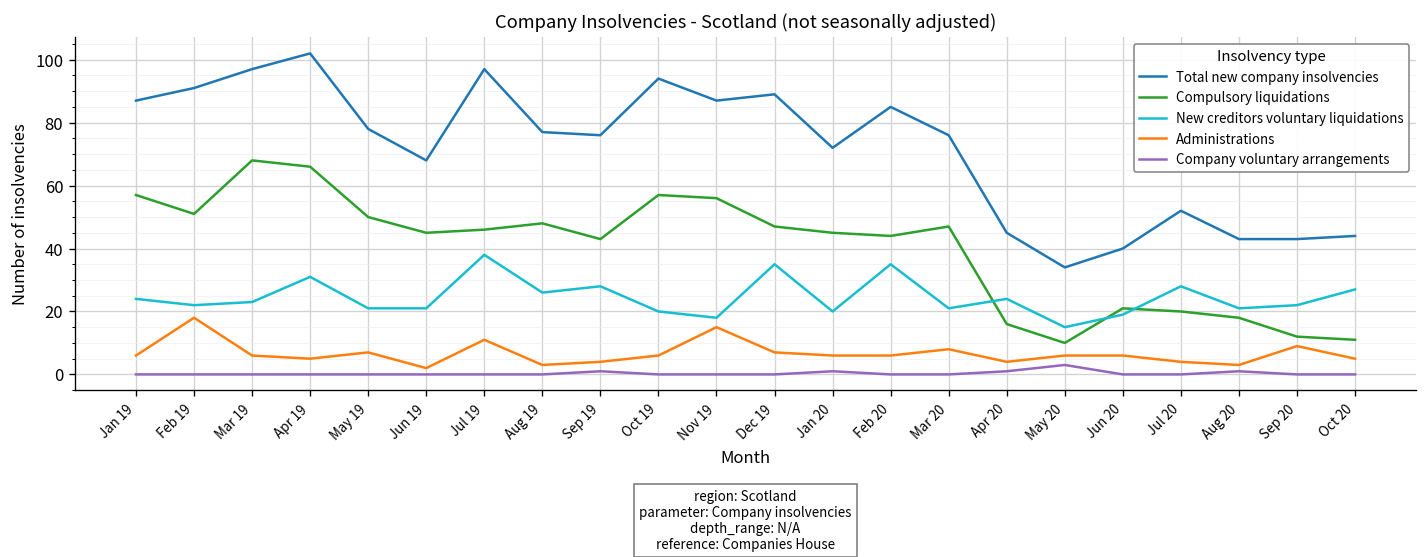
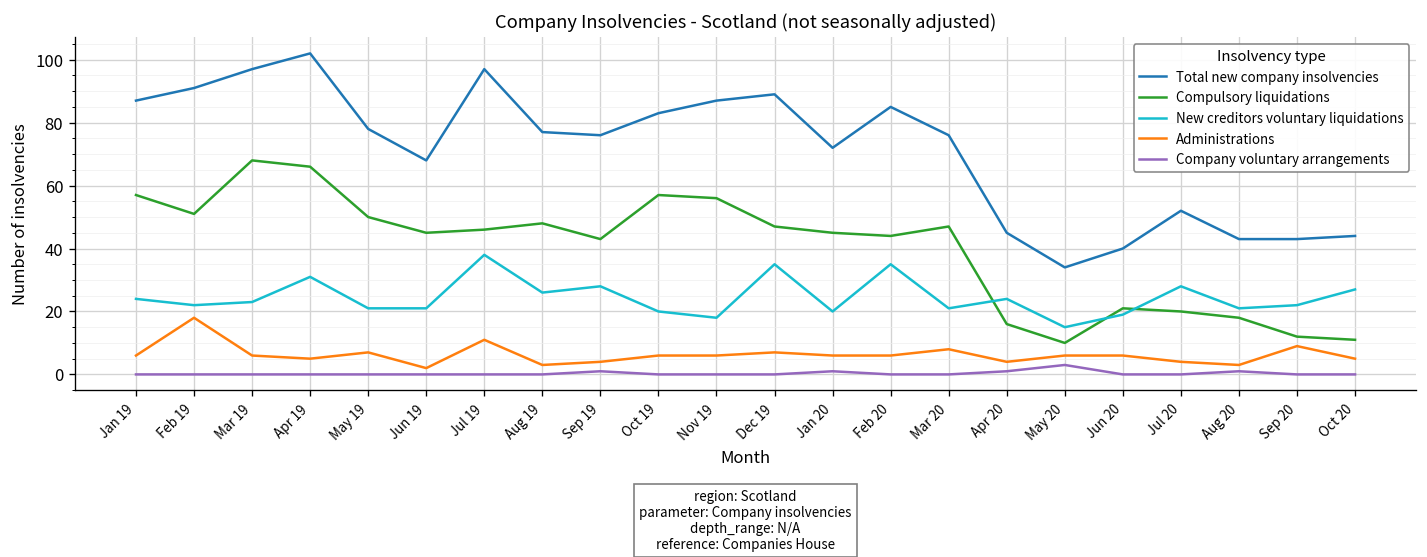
  {
    "Total new company insolvencies": {
      "Jan 19": 87,
      "Feb 19": 91,
      "Mar 19": 97,
      "Apr 19": 102,
      "May 19": 78,
      "Jun 19": 68,
      "Jul 19": 97,
      "Aug 19": 77,
      "Sep 19": 76,
-     "Oct 19": 94,
+     "Oct 19": 83,
      "Nov 19": 87,
      "Dec 19": 89,
      "Jan 20": 72,
      "Feb 20": 85,
      "Mar 20": 76,
      "Apr 20": 45,
      "May 20": 34,
      "Jun 20": 40,
      "Jul 20": 52,
      "Aug 20": 43,
      "Sep 20": 43,
      "Oct 20": 44
    },
    "Compulsory liquidations": {
      "Jan 19": 57,
      "Feb 19": 51,
      "Mar 19": 68,
      "Apr 19": 66,
      "May 19": 50,
      "Jun 19": 45,
      "Jul 19": 46,
      "Aug 19": 48,
      "Sep 19": 43,
      "Oct 19": 57,
      "Nov 19": 56,
      "Dec 19": 47,
      "Jan 20": 45,
      "Feb 20": 44,
      "Mar 20": 47,
      "Apr 20": 16,
      "May 20": 10,
      "Jun 20": 21,
      "Jul 20": 20,
      "Aug 20": 18,
      "Sep 20": 12,
      "Oct 20": 11
    },
    "New creditors voluntary liquidations": {
      "Jan 19": 24,
      "Feb 19": 22,
      "Mar 19": 23,
      "Apr 19": 31,
      "May 19": 21,
      "Jun 19": 21,
      "Jul 19": 38,
      "Aug 19": 26,
      "Sep 19": 28,
      "Oct 19": 20,
      "Nov 19": 18,
      "Dec 19": 35,
      "Jan 20": 20,
      "Feb 20": 35,
      "Mar 20": 21,
      "Apr 20": 24,
      "May 20": 15,
      "Jun 20": 19,
      "Jul 20": 28,
      "Aug 20": 21,
      "Sep 20": 22,
      "Oct 20": 27
    },
    "Administrations": {
      "Jan 19": 6,
      "Feb 19": 18,
      "Mar 19": 6,
      "Apr 19": 5,
      "May 19": 7,
      "Jun 19": 2,
      "Jul 19": 11,
      "Aug 19": 3,
      "Sep 19": 4,
      "Oct 19": 6,
-     "Nov 19": 15,
+     "Nov 19": 6,
      "Dec 19": 7,
      "Jan 20": 6,
      "Feb 20": 6,
      "Mar 20": 8,
      "Apr 20": 4,
      "May 20": 6,
      "Jun 20": 6,
      "Jul 20": 4,
      "Aug 20": 3,
      "Sep 20": 9,
      "Oct 20": 5
    },
    "Company voluntary arrangements": {
      "Jan 19": 0,
      "Feb 19": 0,
      "Mar 19": 0,
      "Apr 19": 0,
      "May 19": 0,
      "Jun 19": 0,
      "Jul 19": 0,
      "Aug 19": 0,
      "Sep 19": 1,
      "Oct 19": 0,
      "Nov 19": 0,
      "Dec 19": 0,
      "Jan 20": 1,
      "Feb 20": 0,
      "Mar 20": 0,
      "Apr 20": 1,
      "May 20": 3,
      "Jun 20": 0,
      "Jul 20": 0,
      "Aug 20": 1,
      "Sep 20": 0,
      "Oct 20": 0
    }
  }
